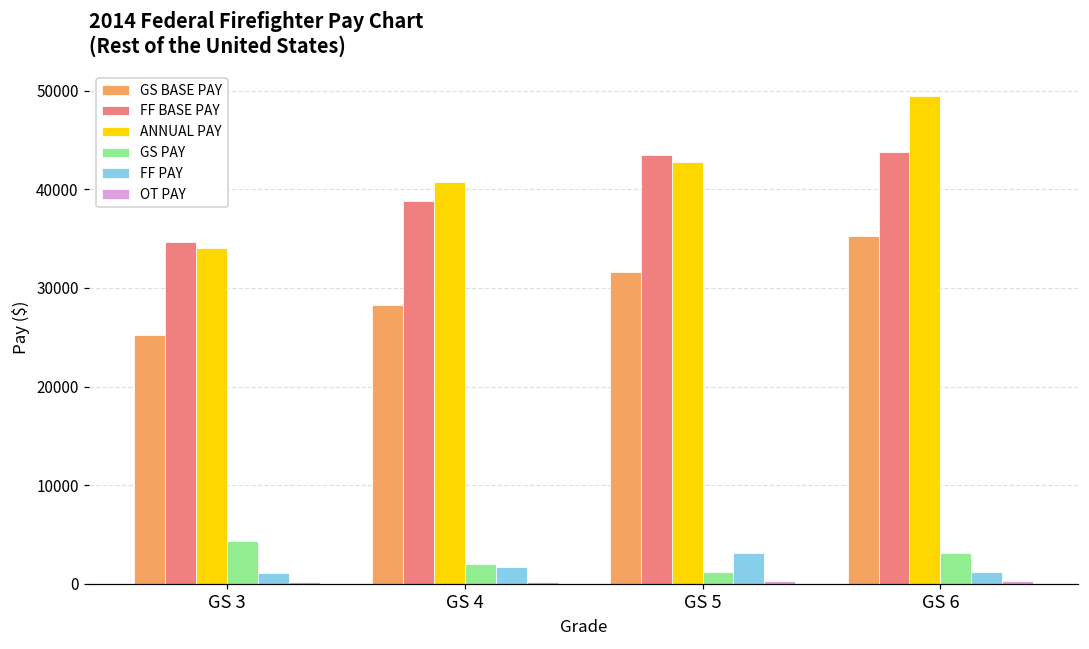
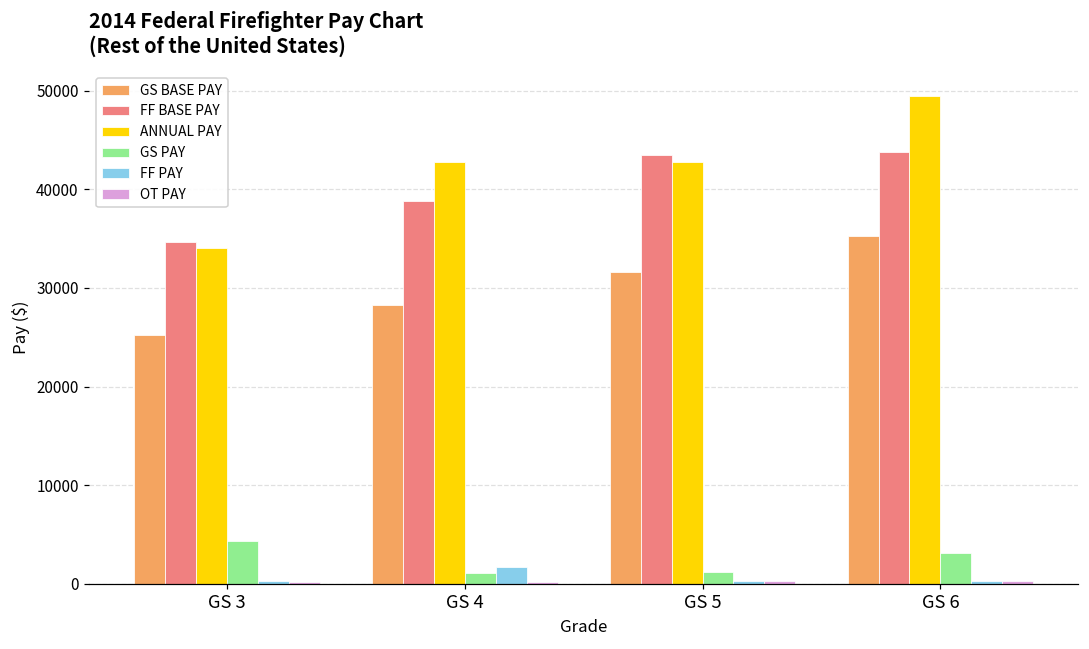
  {
    "ANNUAL PAY": {
      "GS 3": 34000,
-     "GS 4": 41000,
+     "GS 4": 43000,
      "GS 5": 43000,
      "GS 6": 50000
    },
    "GS PAY": {
      "GS 3": 4000,
-     "GS 4": 2000,
+     "GS 4": 1000,
      "GS 5": 1000,
      "GS 6": 3000
    },
    "FF PAY": {
-     "GS 3": 1000,
+     "GS 3": 0,
      "GS 4": 2000,
-     "GS 5": 3000,
-     "GS 6": 1000
+     "GS 5": 0,
+     "GS 6": 0
    }
  }
